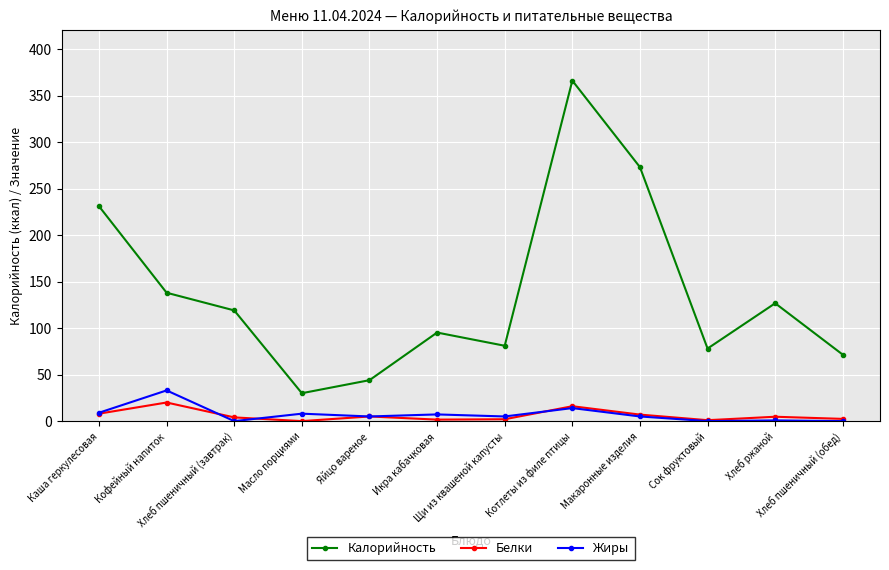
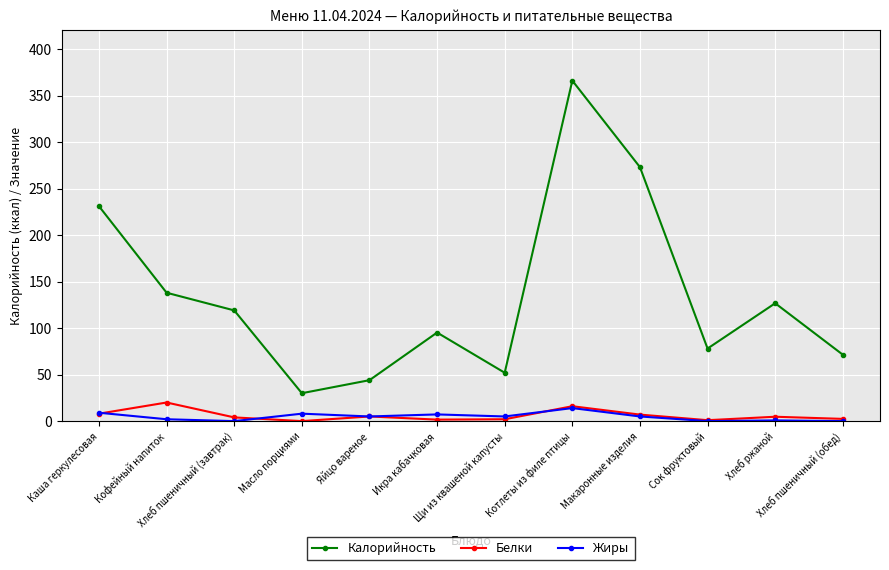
  {
    "Калорийность": {
      "Каша геркулесовая": 230,
      "Кофейный напиток": 140,
      "Хлеб пшеничный (завтрак)": 120,
      "Масло порциями": 30,
      "Яйцо вареное": 40,
      "Икра кабачковая": 100,
-     "Щи из квашеной капусты": 80,
+     "Щи из квашеной капусты": 50,
      "Котлеты из филе птицы": 370,
      "Макаронные изделия": 270,
      "Сок фруктовый": 80,
      "Хлеб ржаной": 130,
      "Хлеб пшеничный (обед)": 70
    },
    "Белки": {
      "Кофейный напиток": 20,
      "Хлеб пшеничный (завтрак)": 0,
      "Масло порциями": 0,
      "Икра кабачковая": 0,
      "Щи из квашеной капусты": 0,
      "Хлеб ржаной": 0
    },
    "Жиры": {
-     "Кофейный напиток": 30,
+     "Кофейный напиток": 0,
      "Хлеб пшеничный (завтрак)": 0,
      "Масло порциями": 10,
      "Икра кабачковая": 10,
      "Щи из квашеной капусты": 10,
      "Хлеб ржаной": 0
    }
  }
